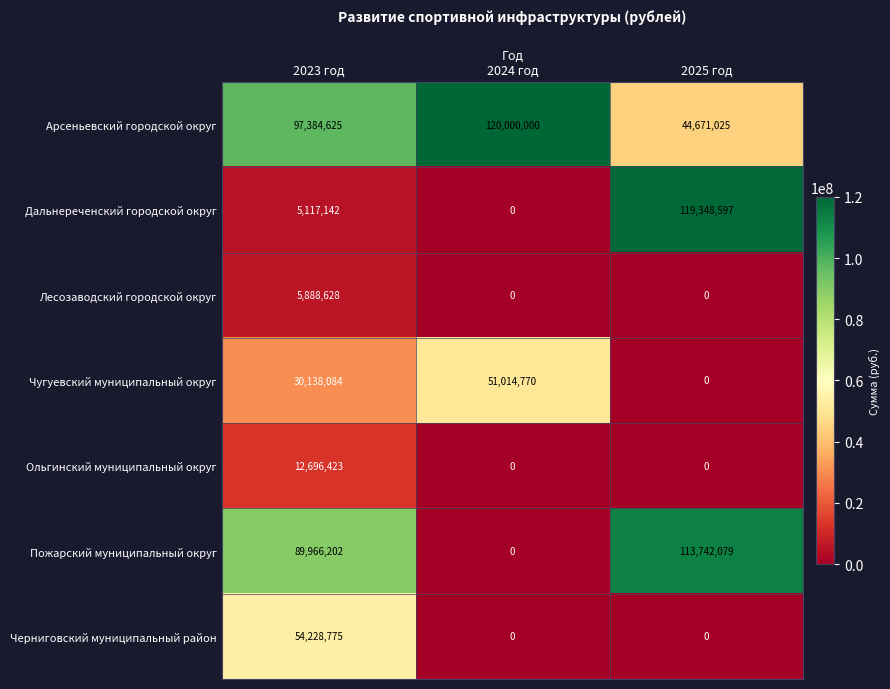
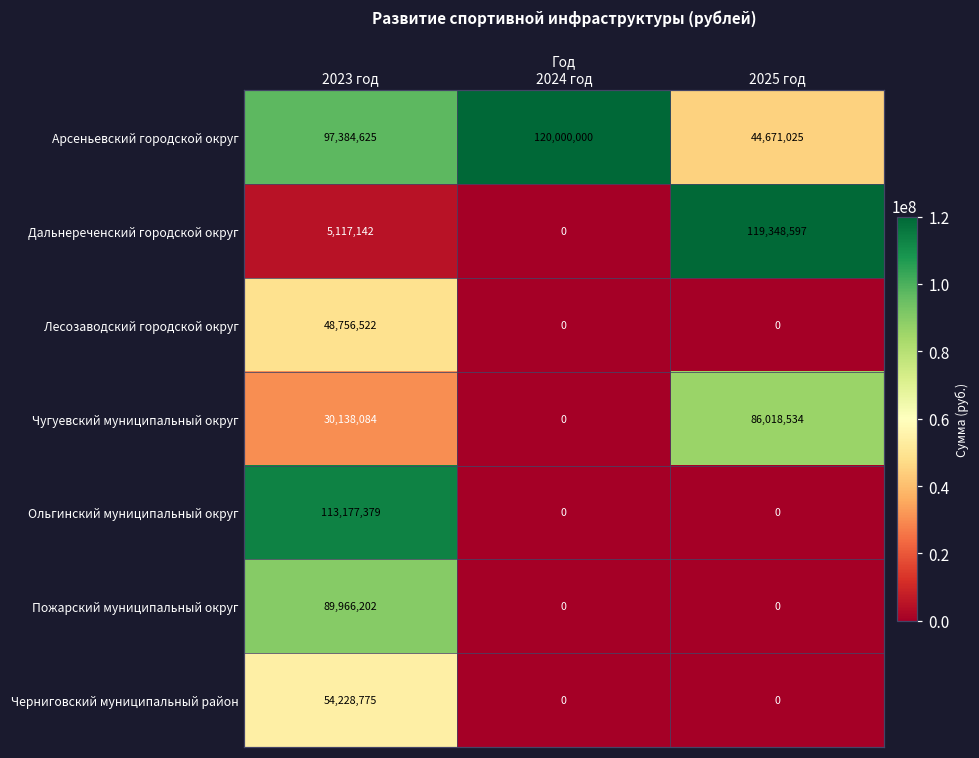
  {
    "Арсеньевский городской округ": {
      "2023 год": "97,384,625",
      "2024 год": "120,000,000",
      "2025 год": "44,671,025"
    },
    "Дальнереченский городской округ": {
      "2023 год": "5,117,142",
      "2024 год": "0",
      "2025 год": "119,348,597"
    },
    "Лесозаводский городской округ": {
-     "2023 год": "5,888,628",
+     "2023 год": "48,756,522",
      "2024 год": "0",
      "2025 год": "0"
    },
    "Чугуевский муниципальный округ": {
      "2023 год": "30,138,084",
-     "2024 год": "51,014,770",
-     "2025 год": "0"
+     "2024 год": "0",
+     "2025 год": "86,018,534"
    },
    "Ольгинский муниципальный округ": {
-     "2023 год": "12,696,423",
+     "2023 год": "113,177,379",
      "2024 год": "0",
      "2025 год": "0"
    },
    "Пожарский муниципальный округ": {
      "2023 год": "89,966,202",
      "2024 год": "0",
-     "2025 год": "113,742,079"
+     "2025 год": "0"
    },
    "Черниговский муниципальный район": {
      "2023 год": "54,228,775",
      "2024 год": "0",
      "2025 год": "0"
    }
  }
